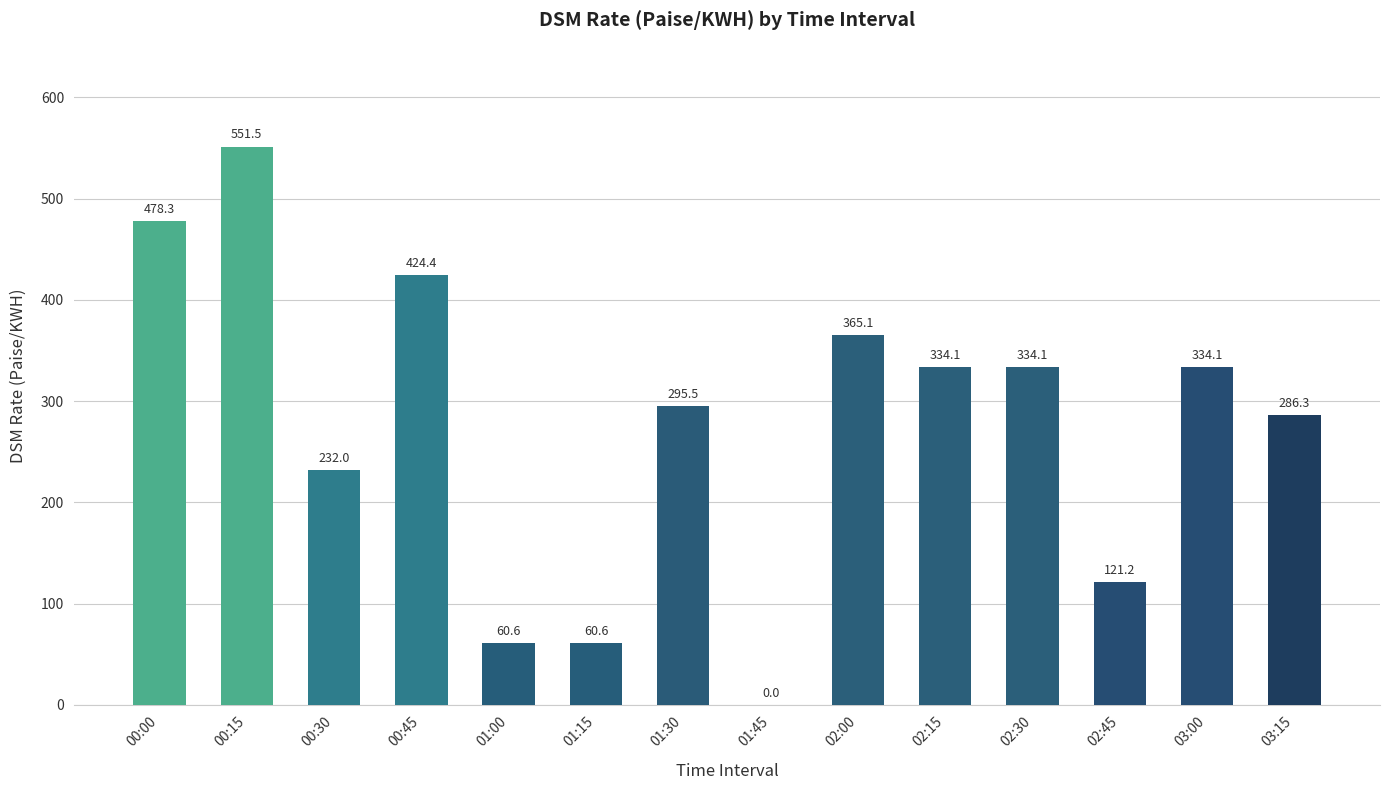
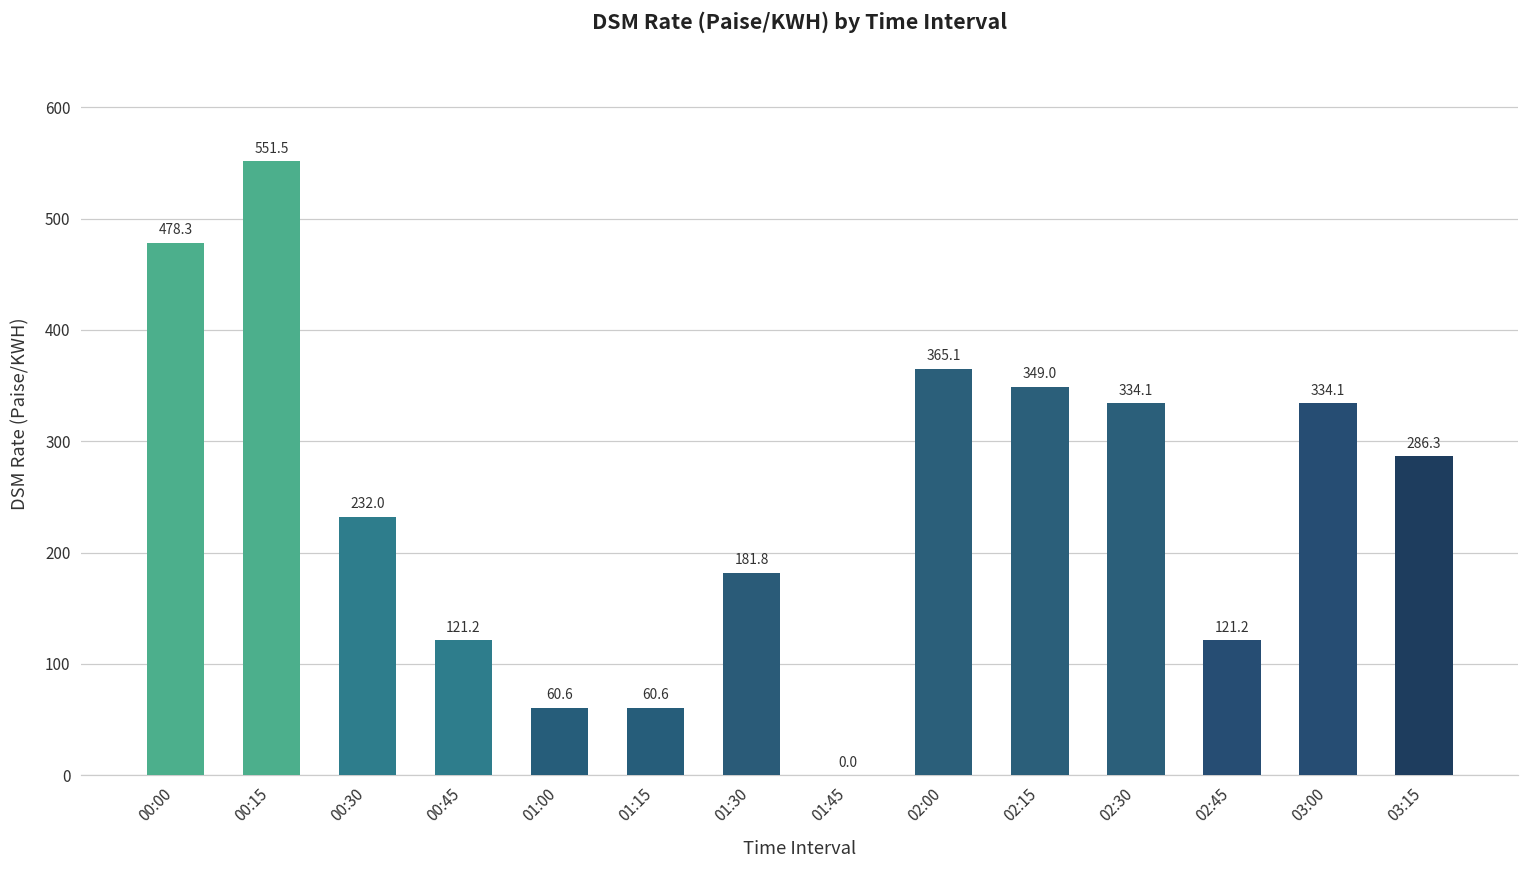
  {
    "00:00": 478.3,
    "00:15": 551.5,
    "00:30": 232.0,
-   "00:45": 424.4,
+   "00:45": 121.2,
    "01:00": 60.6,
    "01:15": 60.6,
-   "01:30": 295.5,
+   "01:30": 181.8,
    "01:45": 0.0,
    "02:00": 365.1,
-   "02:15": 334.1,
+   "02:15": 349.0,
    "02:30": 334.1,
    "02:45": 121.2,
    "03:00": 334.1,
    "03:15": 286.3
  }
